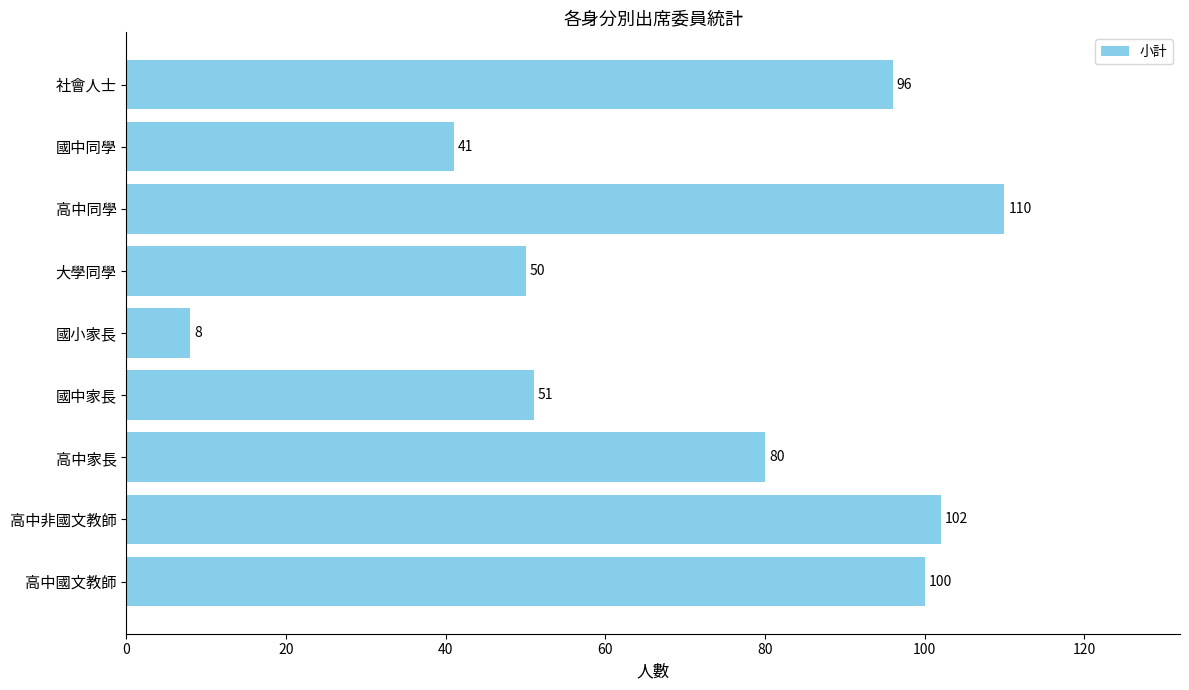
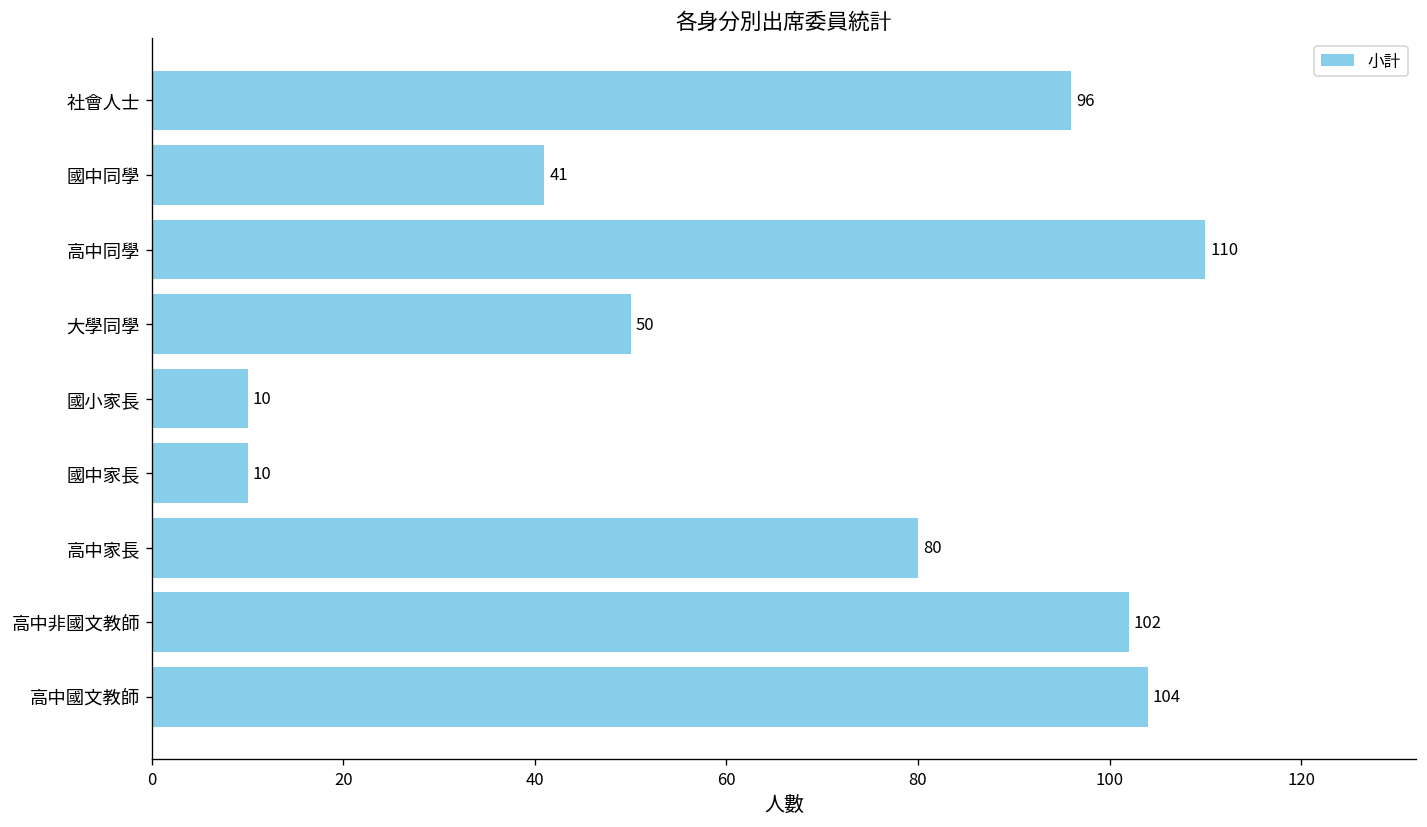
  {
    "社會人士": 96,
    "國中同學": 41,
    "高中同學": 110,
    "大學同學": 50,
-   "國小家長": 8,
-   "國中家長": 51,
+   "國小家長": 10,
+   "國中家長": 10,
    "高中家長": 80,
    "高中非國文教師": 102,
-   "高中國文教師": 100
+   "高中國文教師": 104
  }
